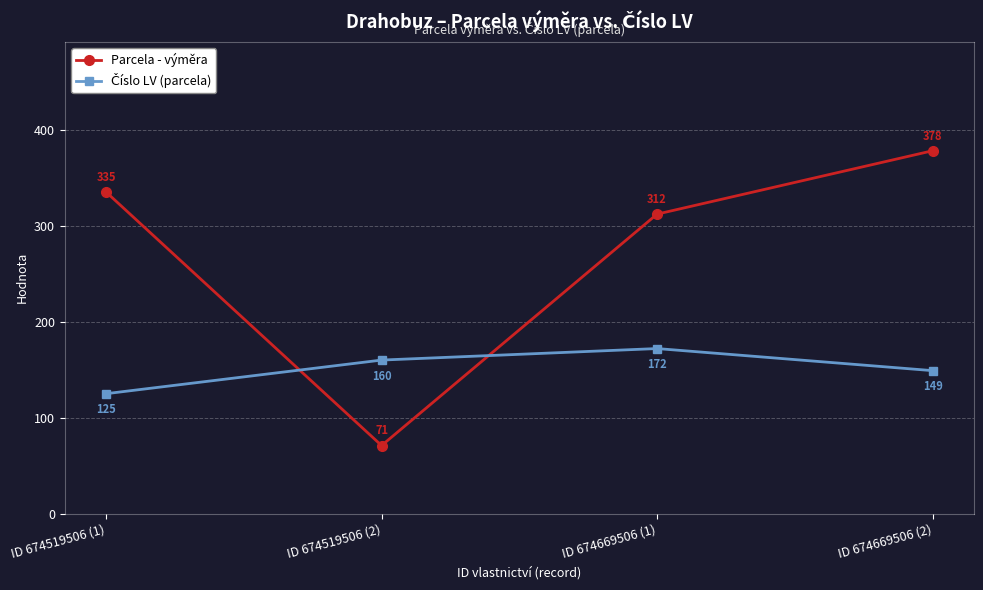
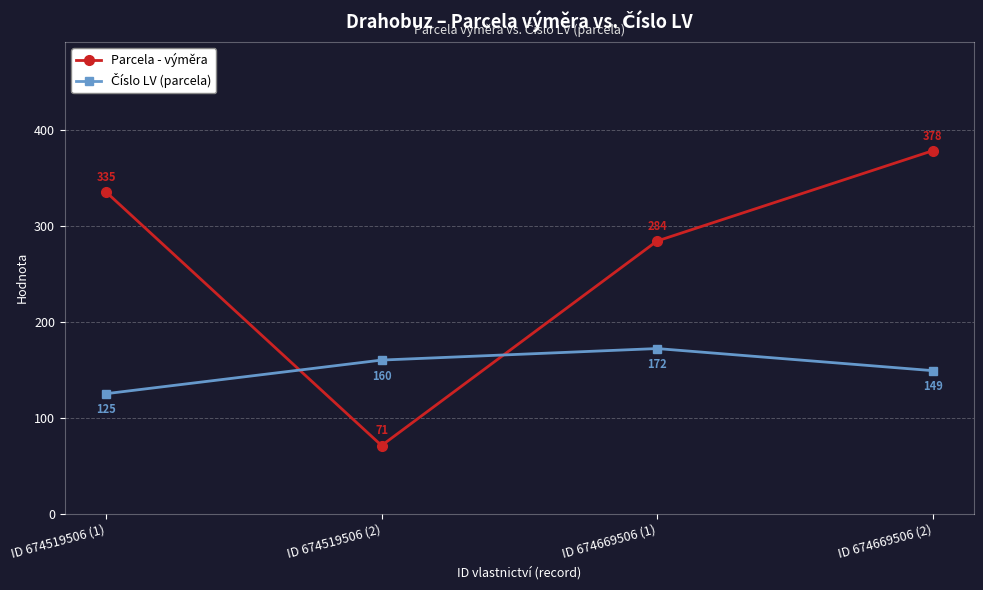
  {
    "Parcela - výměra": {
      "ID 674519506 (1)": 335,
      "ID 674519506 (2)": 71,
-     "ID 674669506 (1)": 312,
+     "ID 674669506 (1)": 284,
      "ID 674669506 (2)": 378
    },
    "Číslo LV (parcela)": {
      "ID 674519506 (1)": 125,
      "ID 674519506 (2)": 160,
      "ID 674669506 (1)": 172,
      "ID 674669506 (2)": 149
    }
  }
